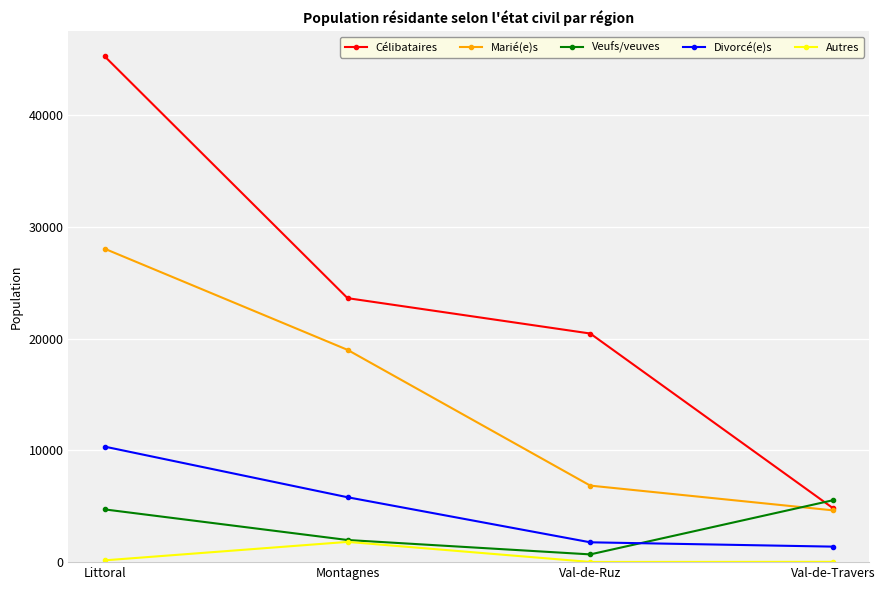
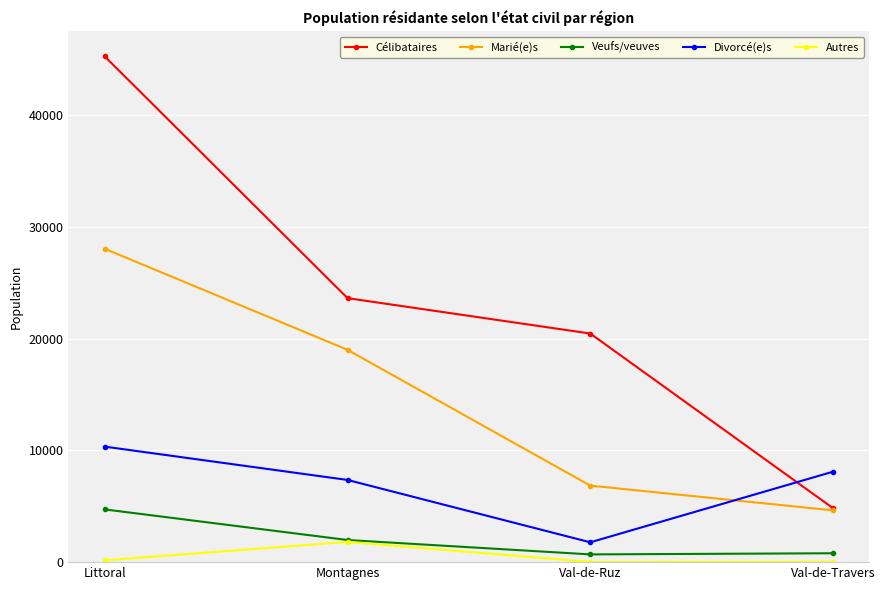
  {
    "Célibataires": {
      "Littoral": 45300,
      "Montagnes": 23600,
      "Val-de-Ruz": 20500
    },
    "Marié(e)s": {
      "Littoral": 28000,
      "Montagnes": 19000,
      "Val-de-Ruz": 6800
    },
    "Veufs/veuves": {
      "Littoral": 4700,
      "Val-de-Ruz": 700,
-     "Val-de-Travers": 5500
+     "Val-de-Travers": 800
    },
    "Divorcé(e)s": {
      "Littoral": 10300,
-     "Montagnes": 5800,
+     "Montagnes": 7400,
      "Val-de-Ruz": 1800,
-     "Val-de-Travers": 1400
+     "Val-de-Travers": 8100
    },
    "Autres": {
      "Littoral": 200,
      "Val-de-Ruz": 0,
      "Val-de-Travers": 0
    }
  }
